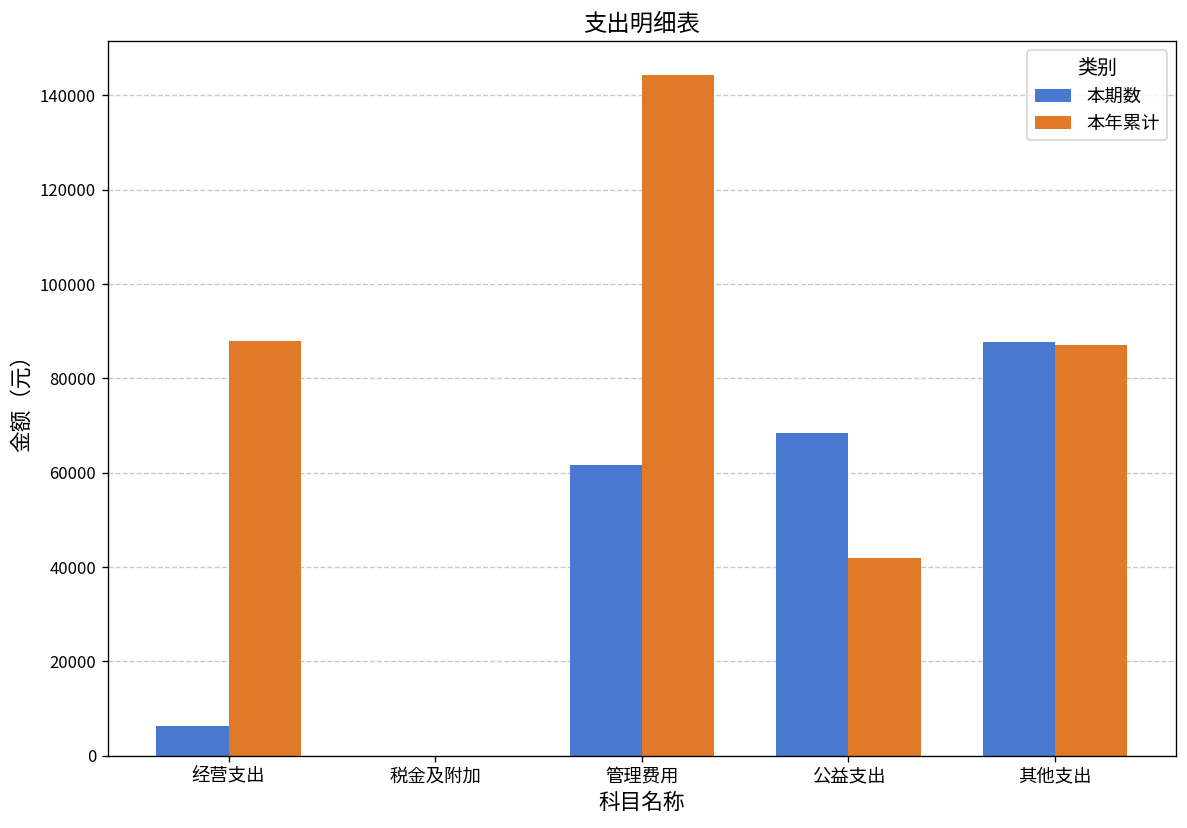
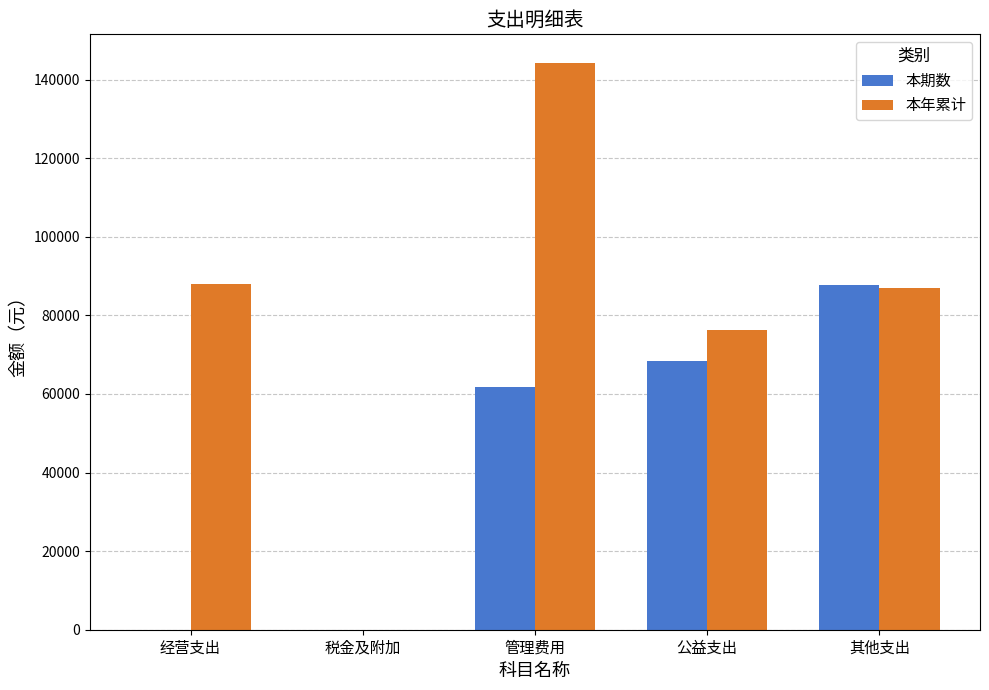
  {
    "本期数": {
-     "经营支出": 6000,
+     "经营支出": 0,
      "税金及附加": 0,
      "管理费用": 62000,
      "公益支出": 68000,
      "其他支出": 88000
    },
    "本年累计": {
      "经营支出": 88000,
      "税金及附加": 0,
      "管理费用": 144000,
-     "公益支出": 42000,
+     "公益支出": 76000,
      "其他支出": 87000
    }
  }
